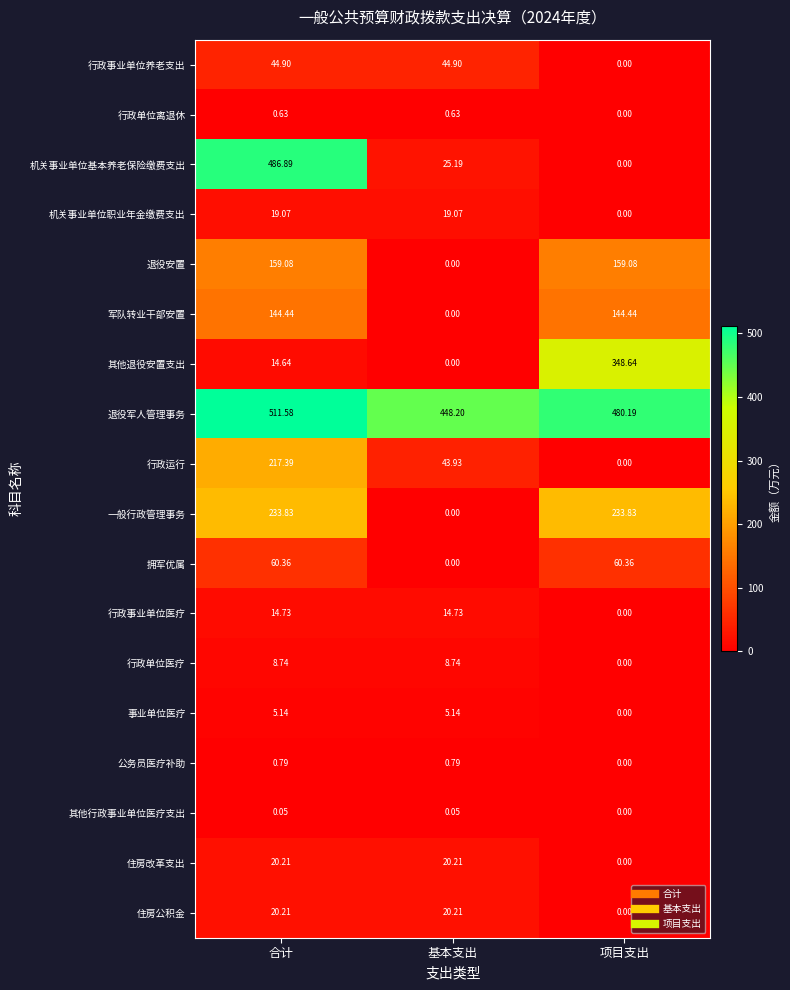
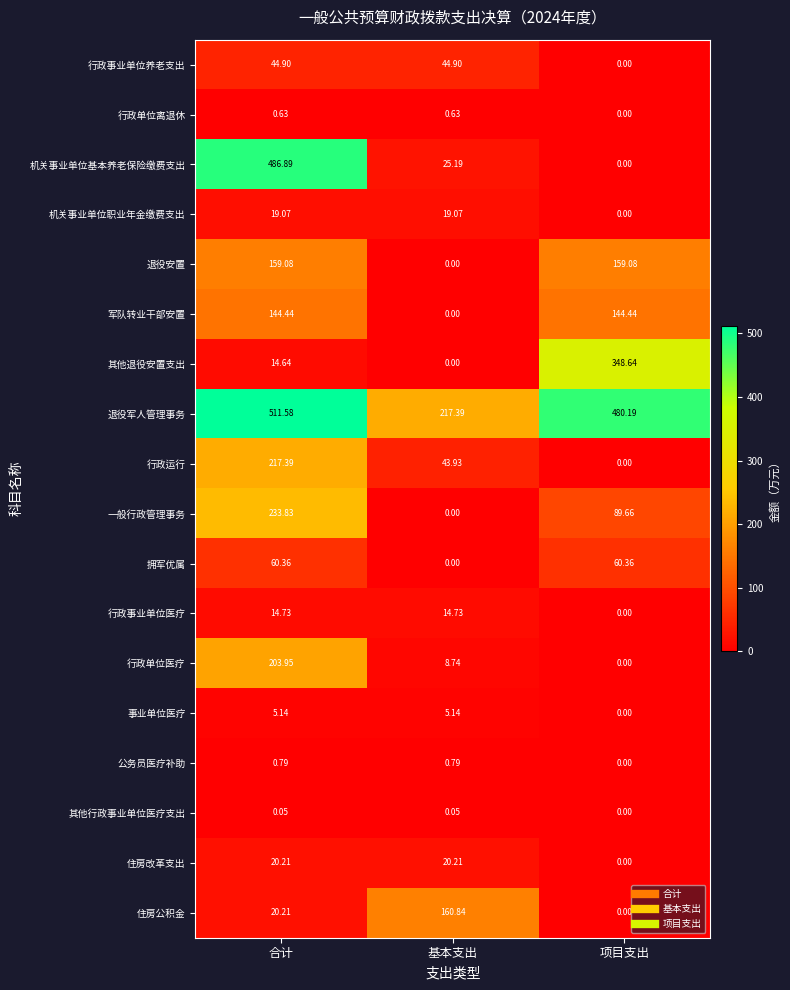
  {
    "行政事业单位养老支出": {
      "合计": 44.90,
      "基本支出": 44.90,
      "项目支出": 0.00
    },
    "行政单位离退休": {
      "合计": 0.63,
      "基本支出": 0.63,
      "项目支出": 0.00
    },
    "机关事业单位基本养老保险缴费支出": {
      "合计": 486.89,
      "基本支出": 25.19,
      "项目支出": 0.00
    },
    "机关事业单位职业年金缴费支出": {
      "合计": 19.07,
      "基本支出": 19.07,
      "项目支出": 0.00
    },
    "退役安置": {
      "合计": 159.08,
      "基本支出": 0.00,
      "项目支出": 159.08
    },
    "军队转业干部安置": {
      "合计": 144.44,
      "基本支出": 0.00,
      "项目支出": 144.44
    },
    "其他退役安置支出": {
      "合计": 14.64,
      "基本支出": 0.00,
      "项目支出": 348.64
    },
    "退役军人管理事务": {
      "合计": 511.58,
-     "基本支出": 448.20,
+     "基本支出": 217.39,
      "项目支出": 480.19
    },
    "行政运行": {
      "合计": 217.39,
      "基本支出": 43.93,
      "项目支出": 0.00
    },
    "一般行政管理事务": {
      "合计": 233.83,
      "基本支出": 0.00,
-     "项目支出": 233.83
+     "项目支出": 89.66
    },
    "拥军优属": {
      "合计": 60.36,
      "基本支出": 0.00,
      "项目支出": 60.36
    },
    "行政事业单位医疗": {
      "合计": 14.73,
      "基本支出": 14.73,
      "项目支出": 0.00
    },
    "行政单位医疗": {
-     "合计": 8.74,
+     "合计": 203.95,
      "基本支出": 8.74,
      "项目支出": 0.00
    },
    "事业单位医疗": {
      "合计": 5.14,
      "基本支出": 5.14,
      "项目支出": 0.00
    },
    "公务员医疗补助": {
      "合计": 0.79,
      "基本支出": 0.79,
      "项目支出": 0.00
    },
    "其他行政事业单位医疗支出": {
      "合计": 0.05,
      "基本支出": 0.05,
      "项目支出": 0.00
    },
    "住房改革支出": {
      "合计": 20.21,
      "基本支出": 20.21,
      "项目支出": 0.00
    },
    "住房公积金": {
      "合计": 20.21,
-     "基本支出": 20.21
+     "基本支出": 160.84
    }
  }
